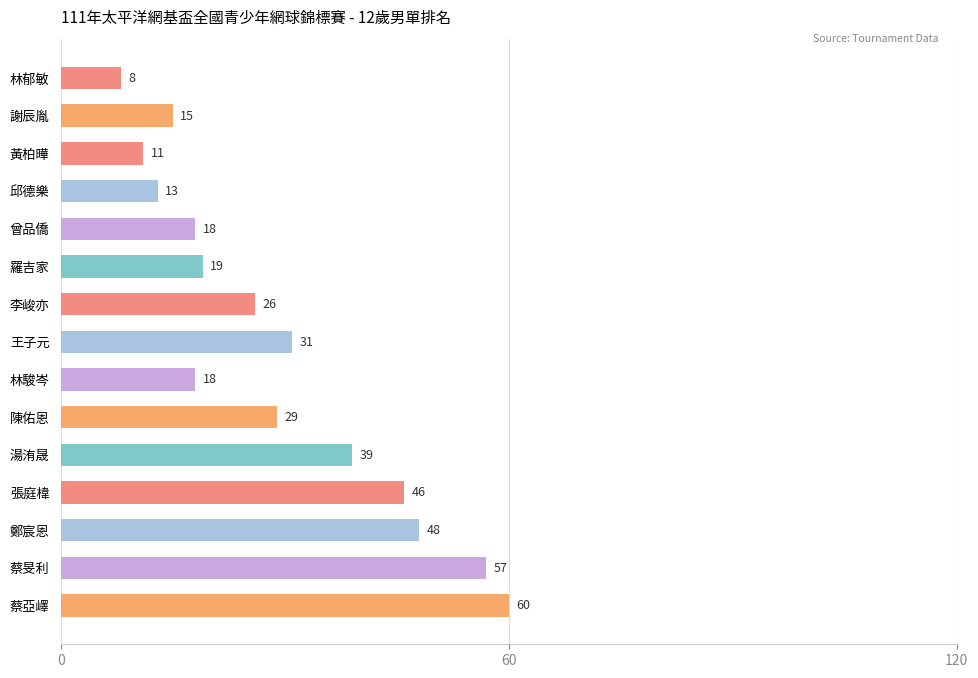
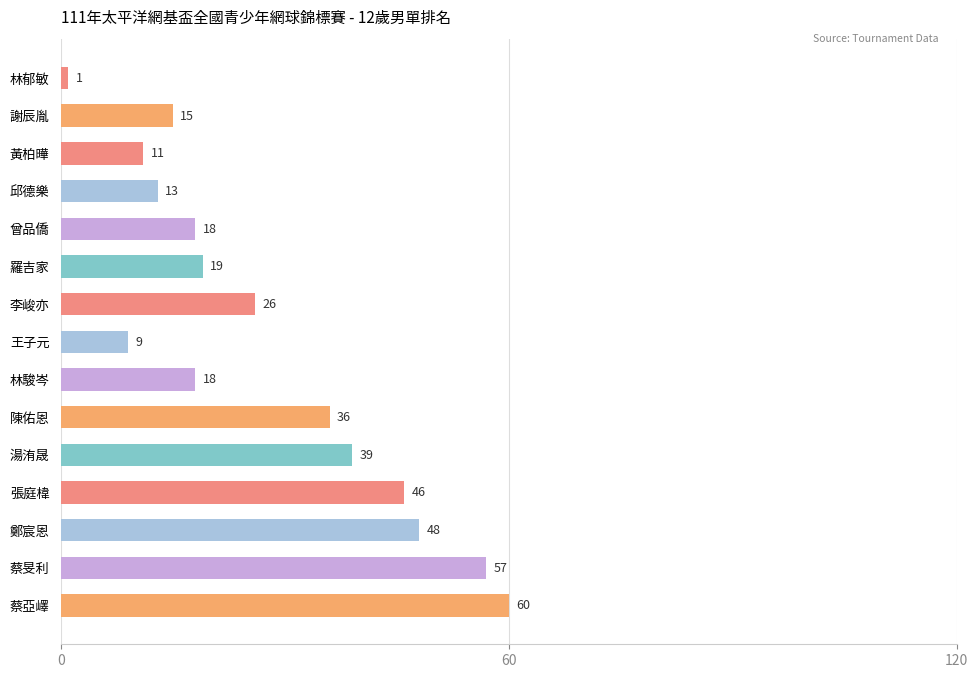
  {
-   "林郁敏": 8,
+   "林郁敏": 1,
    "謝辰胤": 15,
    "黃柏曄": 11,
    "邱德樂": 13,
    "曾品僑": 18,
    "羅吉家": 19,
    "李峻亦": 26,
-   "王子元": 31,
+   "王子元": 9,
    "林駿岑": 18,
-   "陳佑恩": 29,
+   "陳佑恩": 36,
    "湯洧晟": 39,
    "張庭椲": 46,
    "鄭宸恩": 48,
    "蔡旻利": 57,
    "蔡亞嶧": 60
  }
